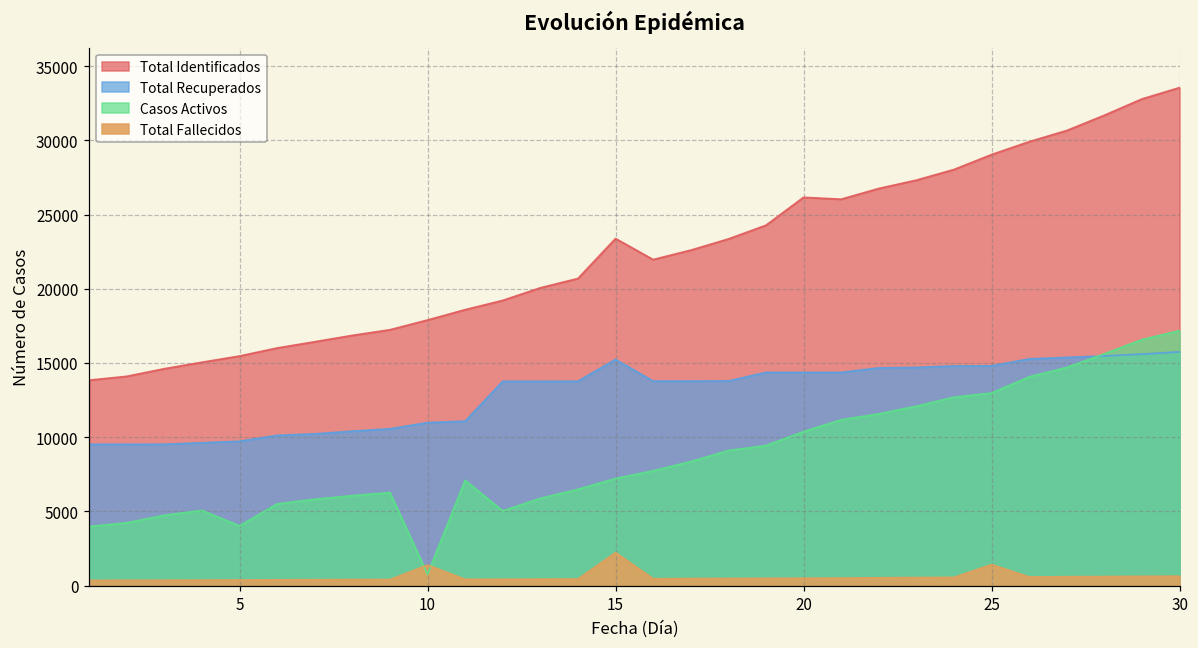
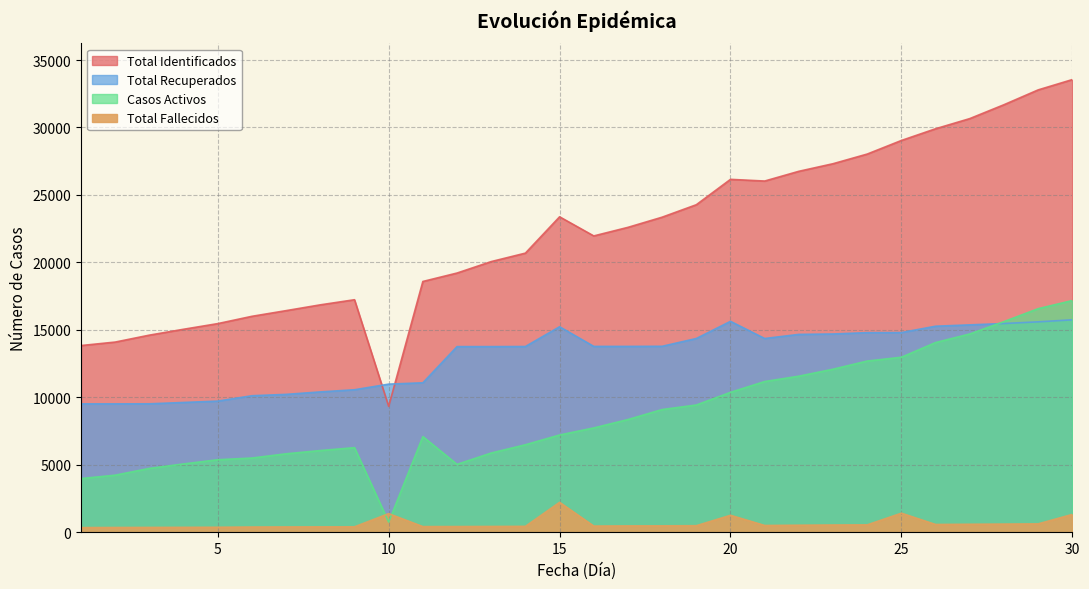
  {
    "Total Identificados": {
      "5": 15500,
-     "10": 17900,
+     "10": 9300,
      "15": 23400,
      "20": 26200,
      "25": 29000,
      "30": 33600
    },
    "Total Recuperados": {
      "5": 9700,
      "10": 11000,
      "15": 15200,
-     "20": 14400,
+     "20": 15600,
      "25": 14800,
      "30": 15700
    },
    "Casos Activos": {
-     "5": 4000,
+     "5": 5400,
      "10": 800,
      "15": 7200,
      "20": 10400,
      "25": 13000,
      "30": 17200
    },
    "Total Fallecidos": {
      "5": 400,
      "10": 1400,
      "15": 2200,
-     "20": 500,
+     "20": 1300,
      "25": 1400,
-     "30": 600
+     "30": 1300
    }
  }
